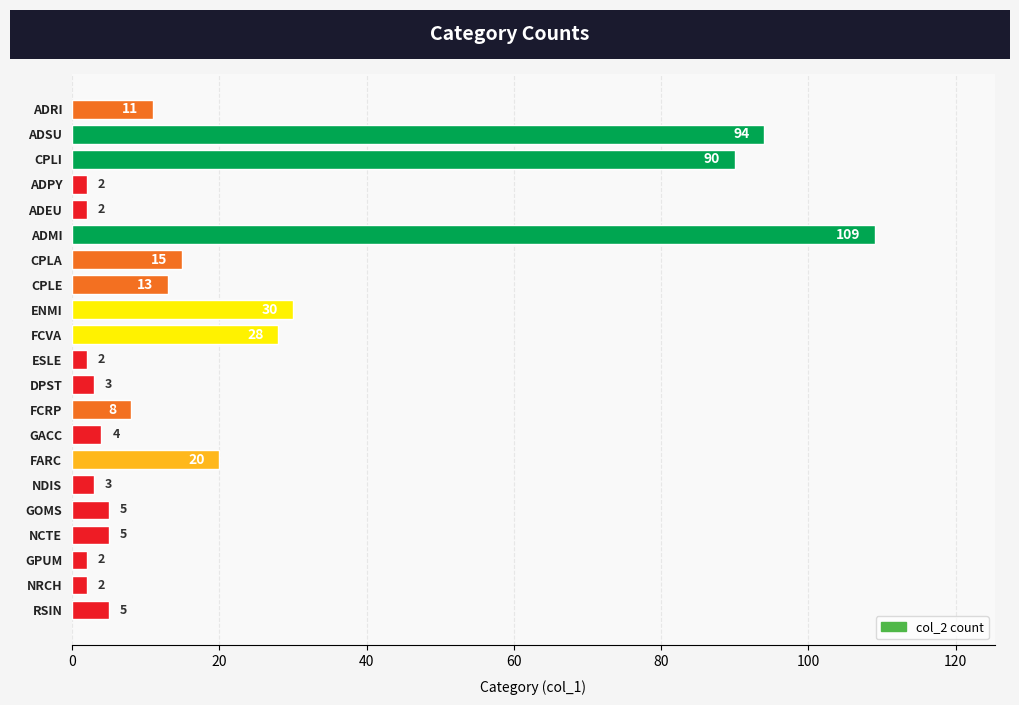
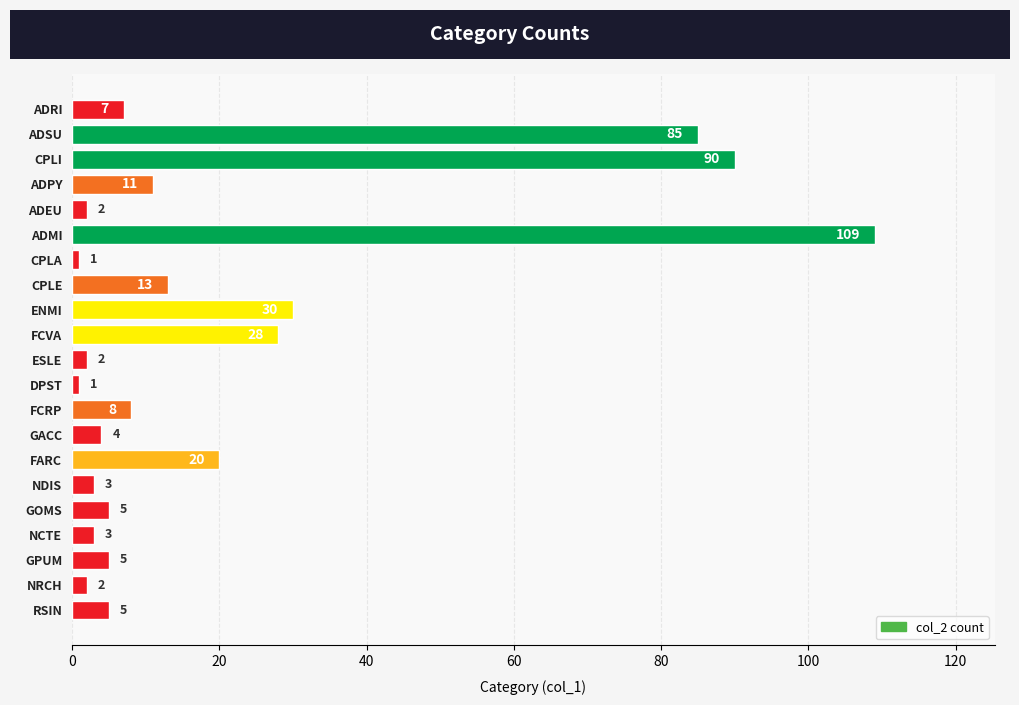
  {
-   "ADRI": 11,
-   "ADSU": 94,
+   "ADRI": 7,
+   "ADSU": 85,
    "CPLI": 90,
-   "ADPY": 2,
+   "ADPY": 11,
    "ADEU": 2,
    "ADMI": 109,
-   "CPLA": 15,
+   "CPLA": 1,
    "CPLE": 13,
    "ENMI": 30,
    "FCVA": 28,
    "ESLE": 2,
-   "DPST": 3,
+   "DPST": 1,
    "FCRP": 8,
    "GACC": 4,
    "FARC": 20,
    "NDIS": 3,
    "GOMS": 5,
-   "NCTE": 5,
-   "GPUM": 2,
+   "NCTE": 3,
+   "GPUM": 5,
    "NRCH": 2,
    "RSIN": 5
  }
